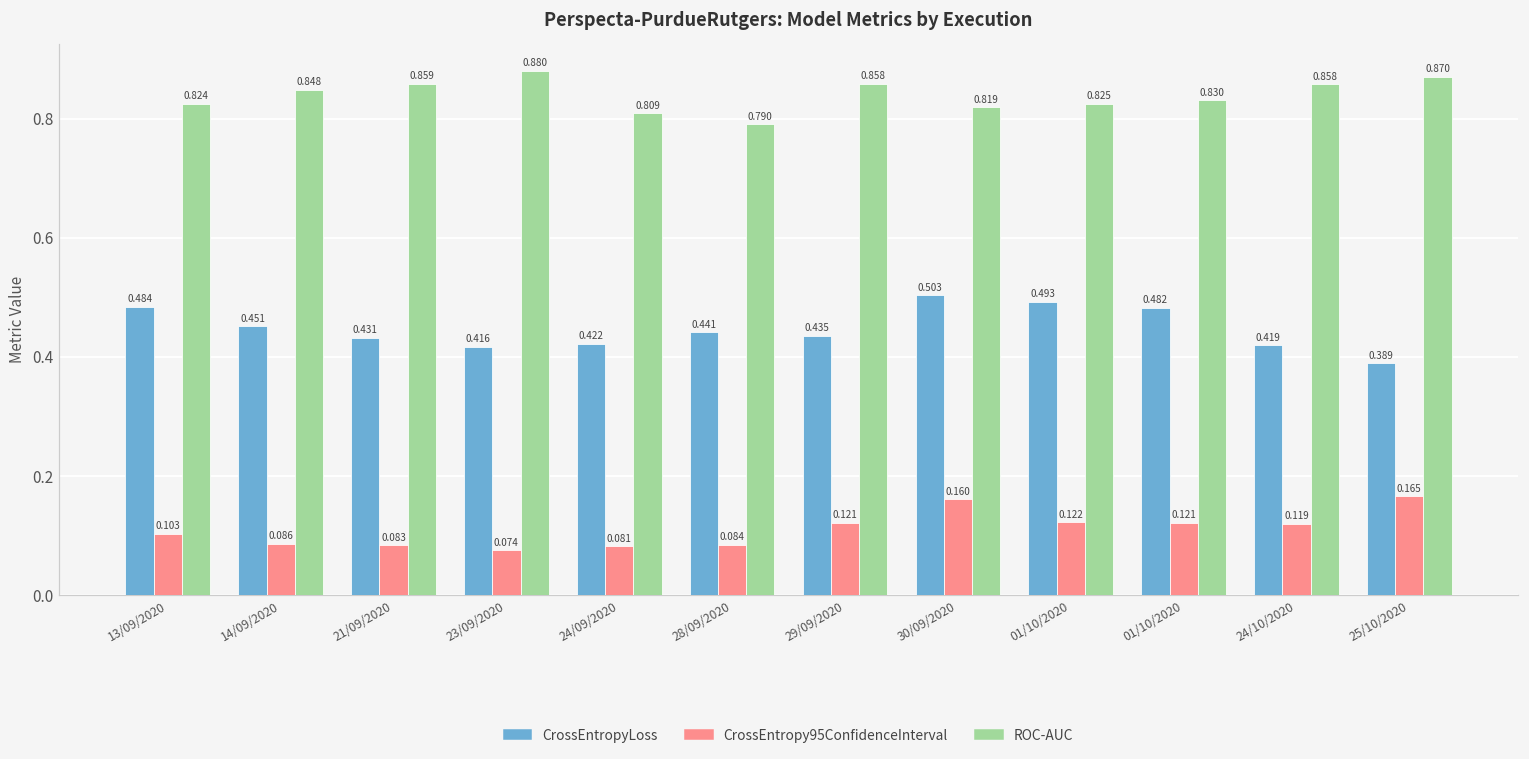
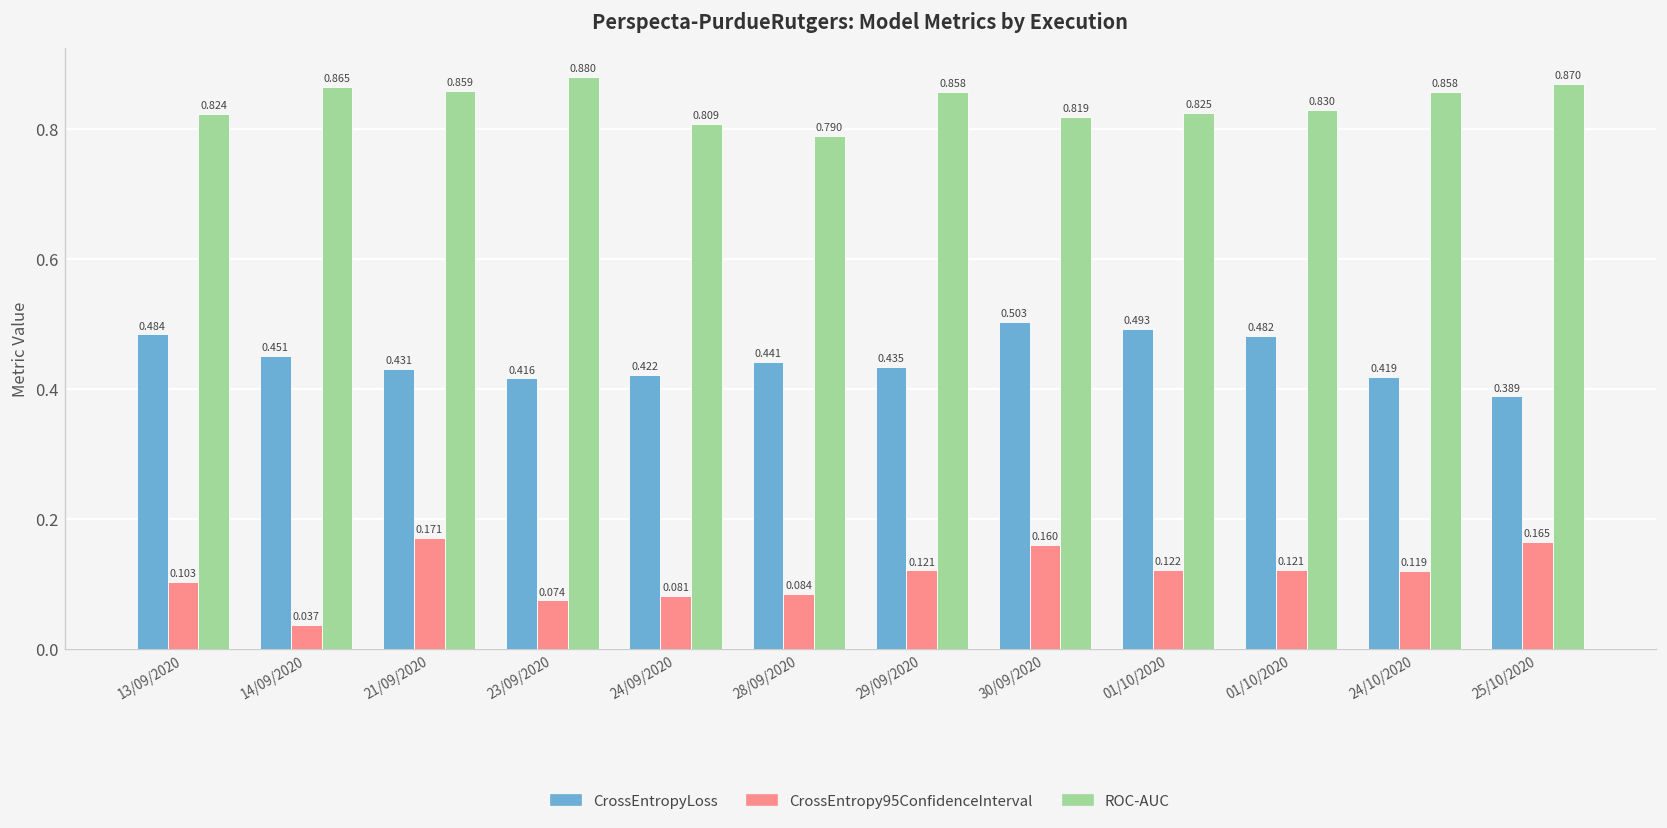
  {
    "CrossEntropyLoss": {
      "13/09/2020": 0.484,
      "14/09/2020": 0.451,
      "21/09/2020": 0.431,
      "23/09/2020": 0.416,
      "24/09/2020": 0.422,
      "28/09/2020": 0.441,
      "29/09/2020": 0.435,
      "30/09/2020": 0.503,
      "24/10/2020": 0.419,
      "25/10/2020": 0.389
    },
    "CrossEntropy95ConfidenceInterval": {
      "13/09/2020": 0.103,
-     "14/09/2020": 0.086,
-     "21/09/2020": 0.083,
+     "14/09/2020": 0.037,
+     "21/09/2020": 0.171,
      "23/09/2020": 0.074,
      "24/09/2020": 0.081,
      "28/09/2020": 0.084,
      "29/09/2020": 0.121,
      "30/09/2020": 0.160,
      "24/10/2020": 0.119,
      "25/10/2020": 0.165
    },
    "ROC-AUC": {
      "13/09/2020": 0.824,
-     "14/09/2020": 0.848,
+     "14/09/2020": 0.865,
      "21/09/2020": 0.859,
      "23/09/2020": 0.880,
      "24/09/2020": 0.809,
      "28/09/2020": 0.790,
      "29/09/2020": 0.858,
      "30/09/2020": 0.819,
      "24/10/2020": 0.858,
      "25/10/2020": 0.870
    }
  }
